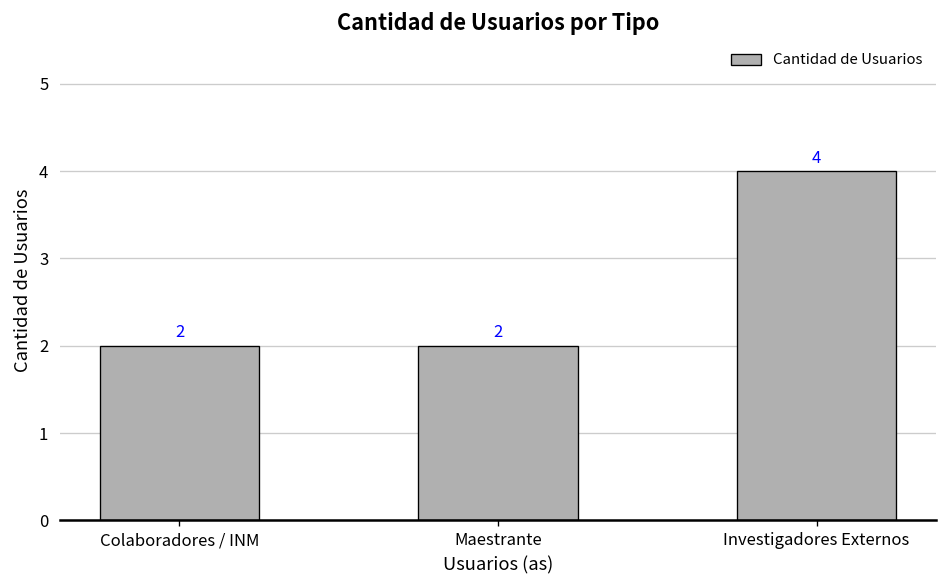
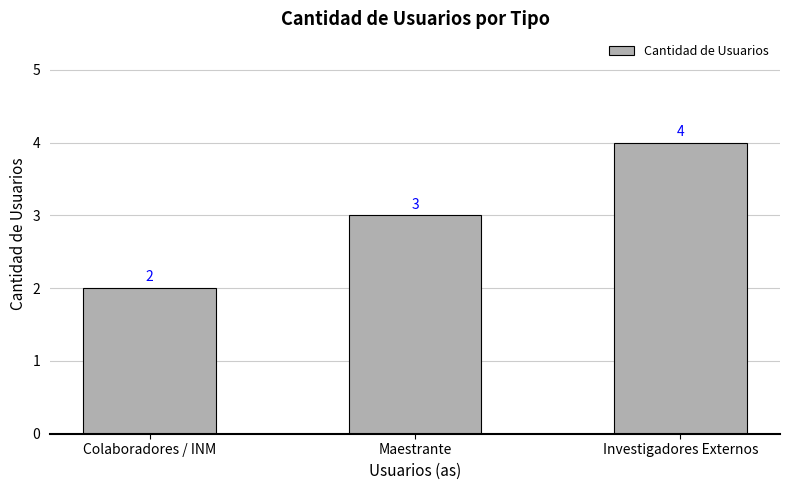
  {
    "Colaboradores / INM": 2,
-   "Maestrante": 2,
+   "Maestrante": 3,
    "Investigadores Externos": 4
  }
